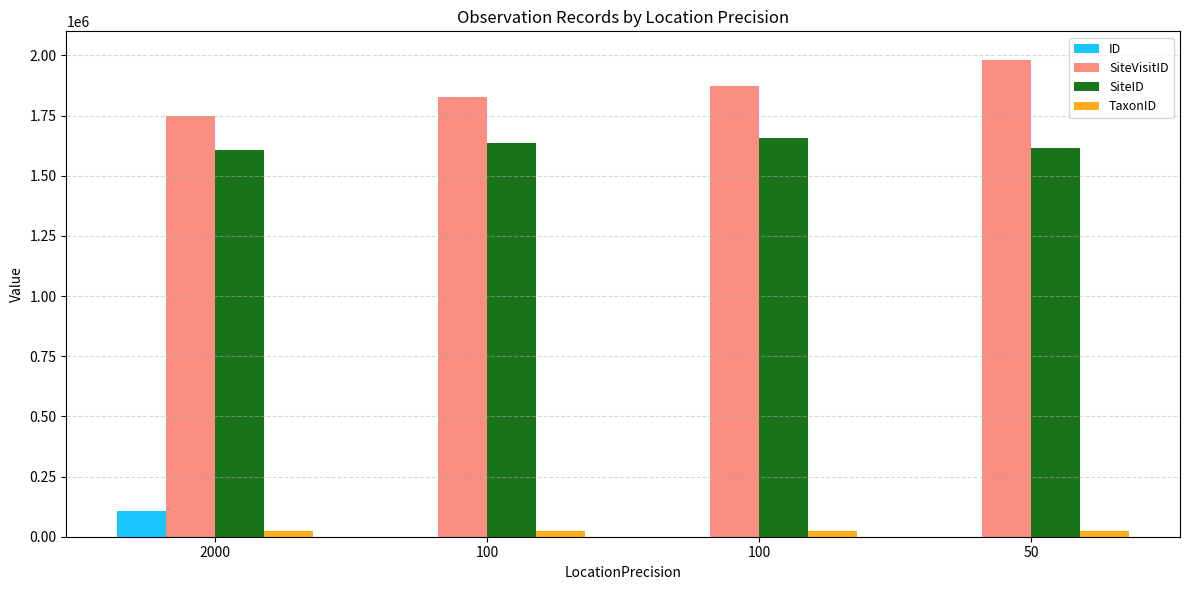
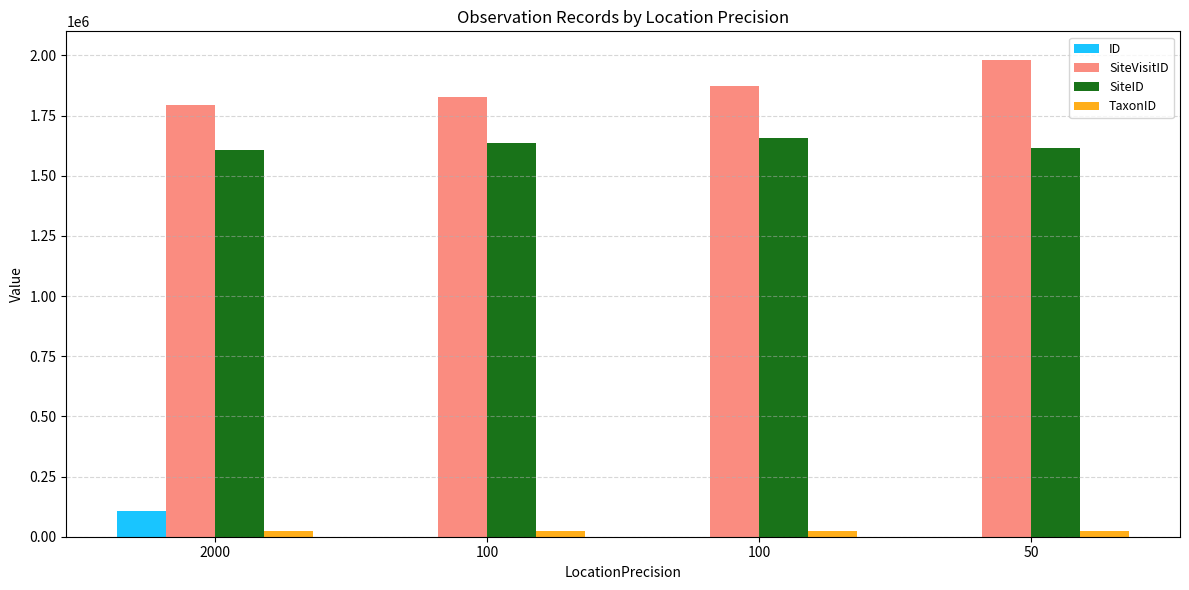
  {
    "ID": {
      "2000": 110000
    },
    "SiteVisitID": {
-     "2000": 1750000,
+     "2000": 1790000,
      "50": 1980000
    },
    "SiteID": {
      "2000": 1600000,
      "50": 1620000
    },
    "TaxonID": {
      "2000": 20000,
      "50": 20000
    }
  }
